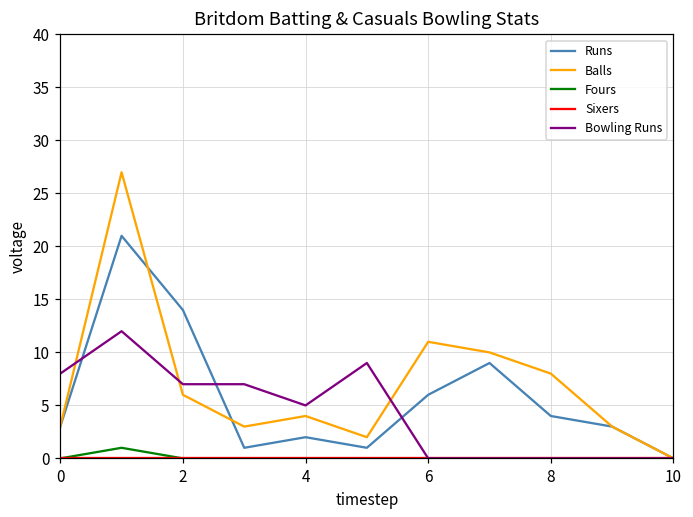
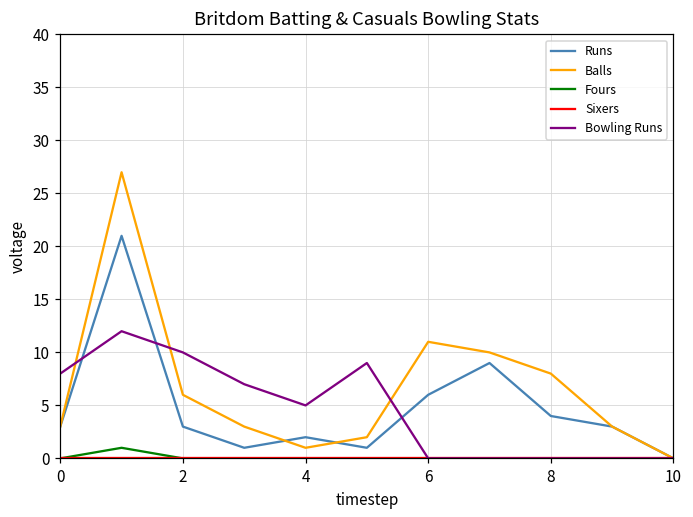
  {
    "Runs": {
-     "2": 14,
+     "2": 3,
      "4": 2,
      "6": 6,
      "8": 4
    },
    "Balls": {
      "2": 6,
-     "4": 4,
+     "4": 1,
      "6": 11,
      "8": 8
    },
    "Bowling Runs": {
      "0": 8,
-     "2": 7,
+     "2": 10,
      "4": 5
    }
  }
